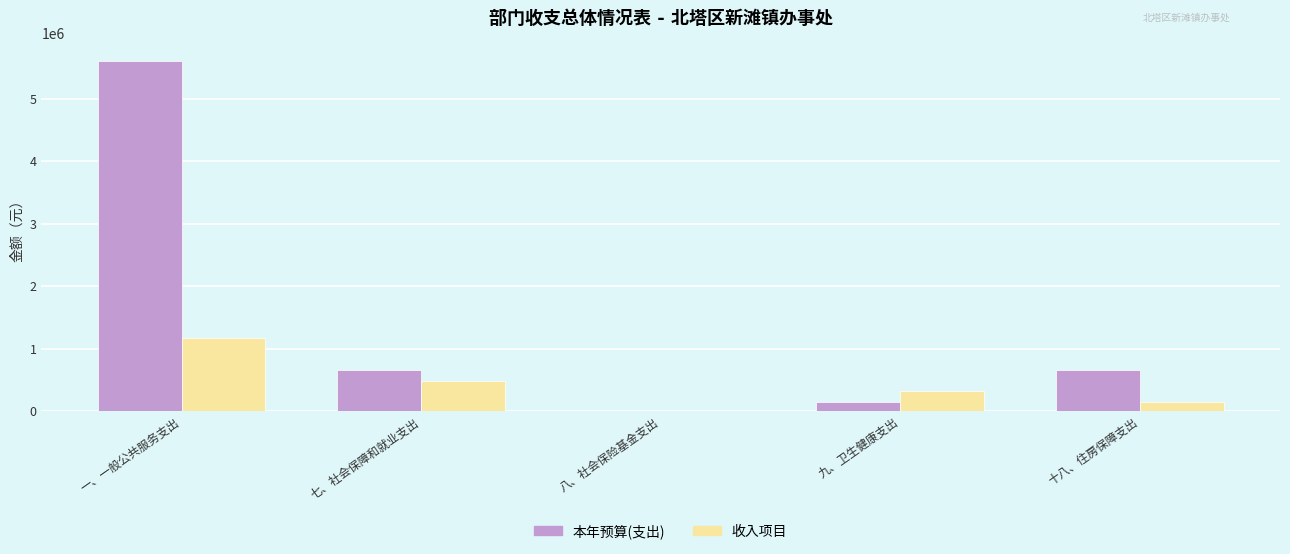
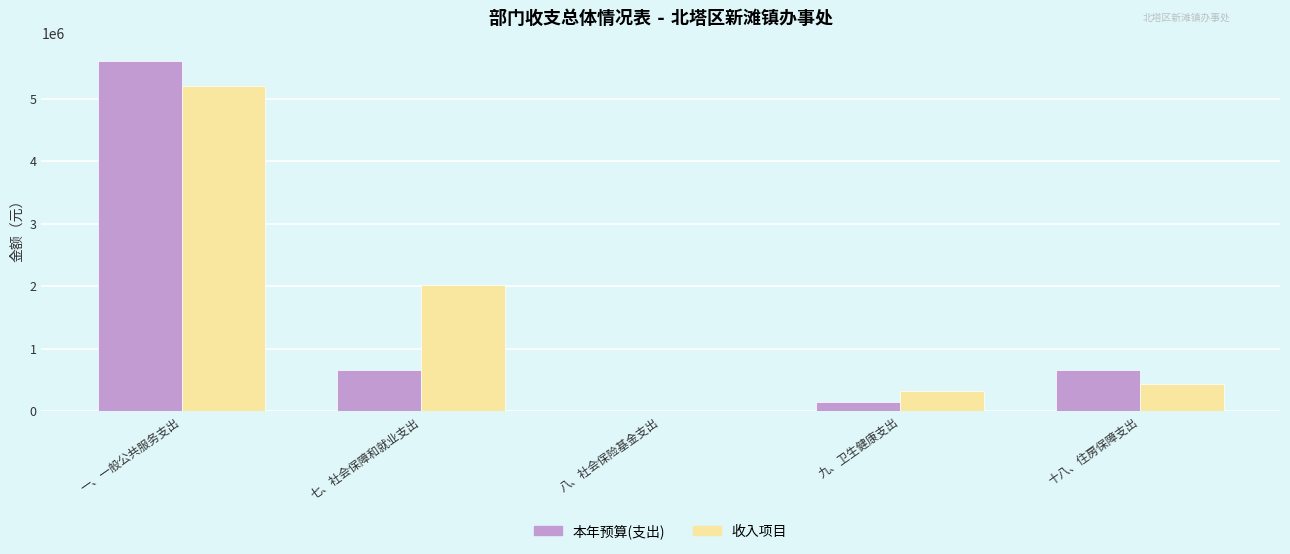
  {
    "本年预算(支出)": {
      "一、一般公共服务支出": 5600000,
      "七、社会保障和就业支出": 700000,
      "九、卫生健康支出": 100000,
      "十八、住房保障支出": 700000
    },
    "收入项目": {
-     "一、一般公共服务支出": 1200000,
-     "七、社会保障和就业支出": 500000,
+     "一、一般公共服务支出": 5200000,
+     "七、社会保障和就业支出": 2000000,
      "九、卫生健康支出": 300000,
-     "十八、住房保障支出": 100000
+     "十八、住房保障支出": 400000
    }
  }
